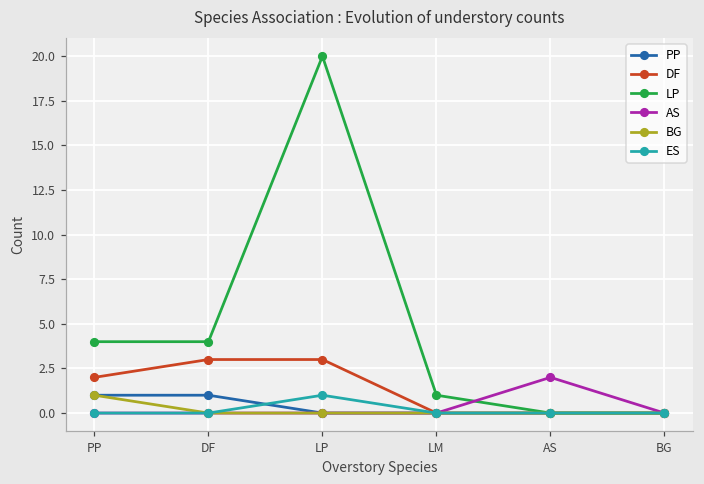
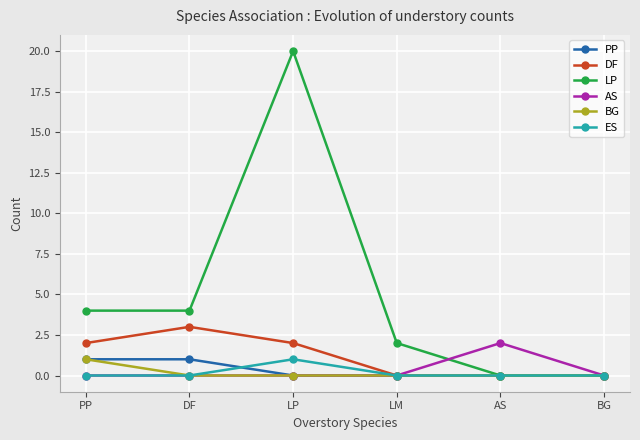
  {
    "PP": {
      "DF": 1
    },
    "DF": {
      "PP": 2,
      "DF": 3,
-     "LP": 3
+     "LP": 2
    },
    "LP": {
      "PP": 4,
      "DF": 4,
      "LP": 20,
-     "LM": 1
+     "LM": 2
    },
    "AS": {
      "AS": 2
    },
    "ES": {
      "LP": 1
    }
  }
